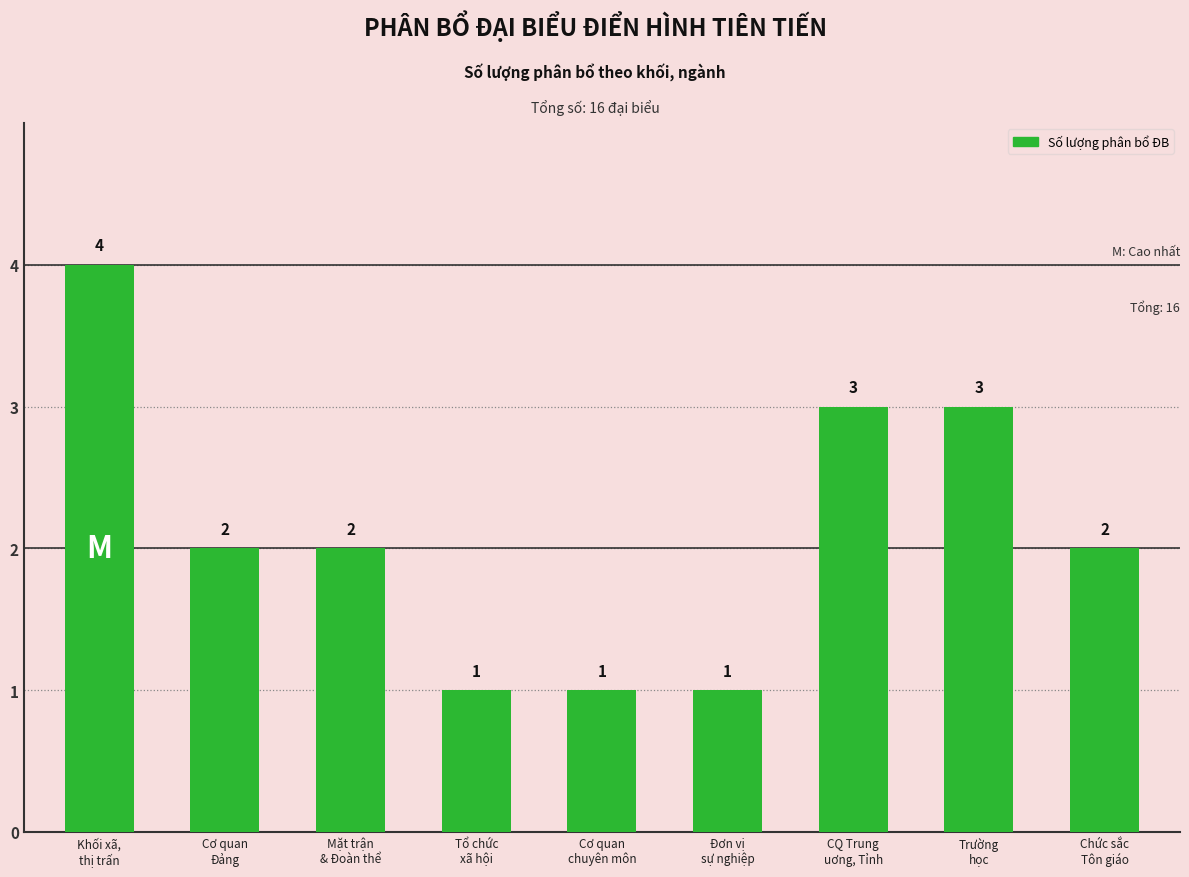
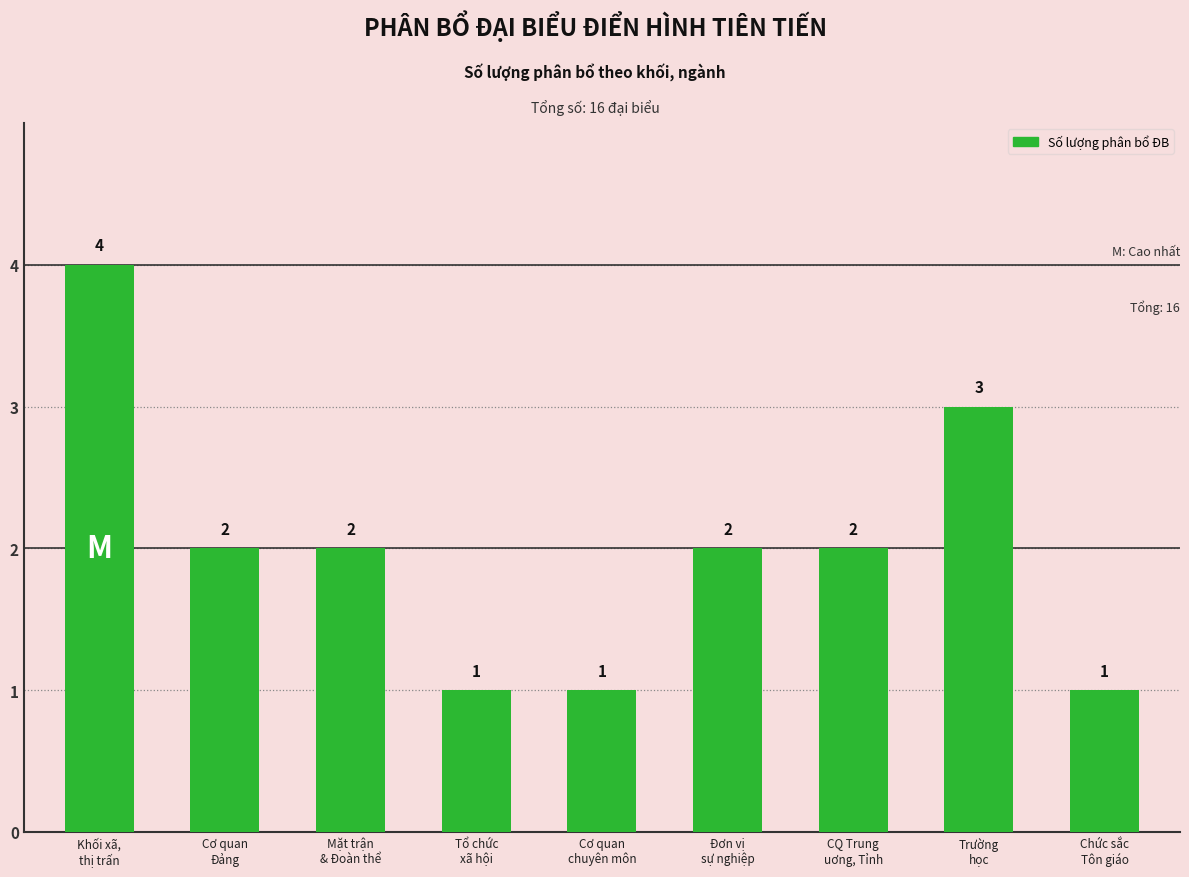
  {
    "Khối xã, thị trấn": 4,
    "Cơ quan Đảng": 2,
    "Mặt trận & Đoàn thể": 2,
    "Tổ chức xã hội": 1,
    "Cơ quan chuyên môn": 1,
-   "Đơn vị sự nghiệp": 1,
-   "CQ Trung uơng, Tỉnh": 3,
+   "Đơn vị sự nghiệp": 2,
+   "CQ Trung uơng, Tỉnh": 2,
    "Trường học": 3,
-   "Chức sắc Tôn giáo": 2
+   "Chức sắc Tôn giáo": 1
  }
